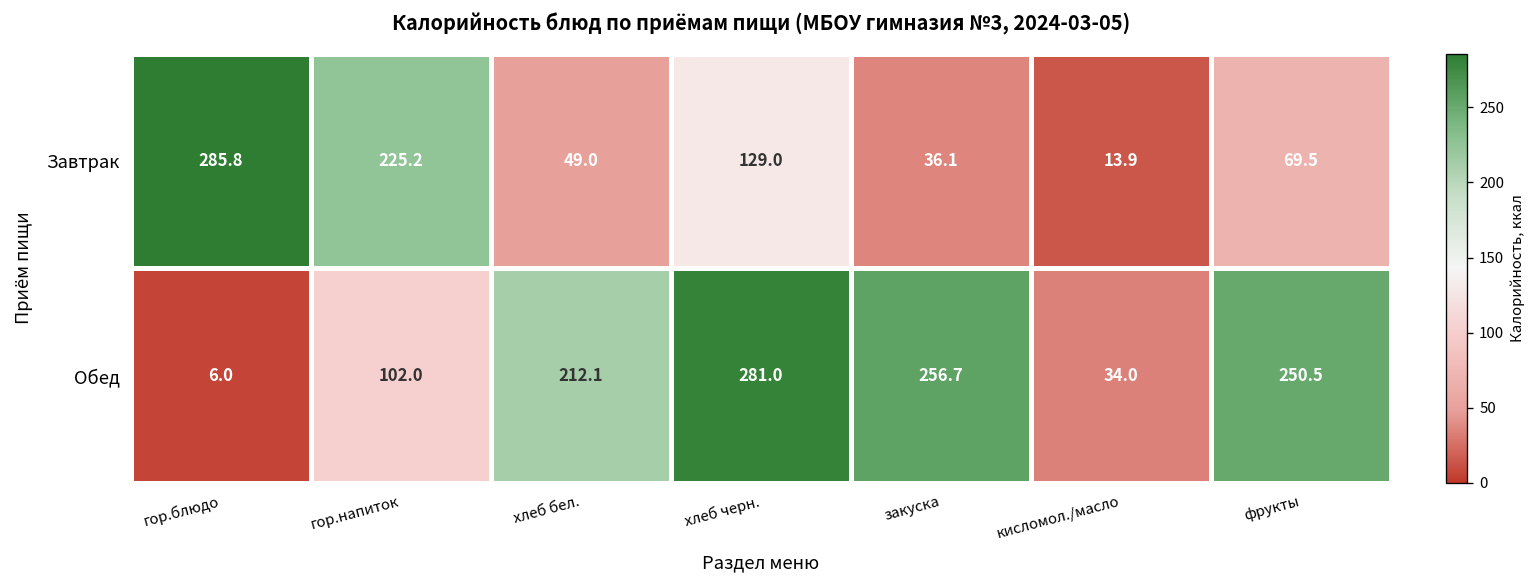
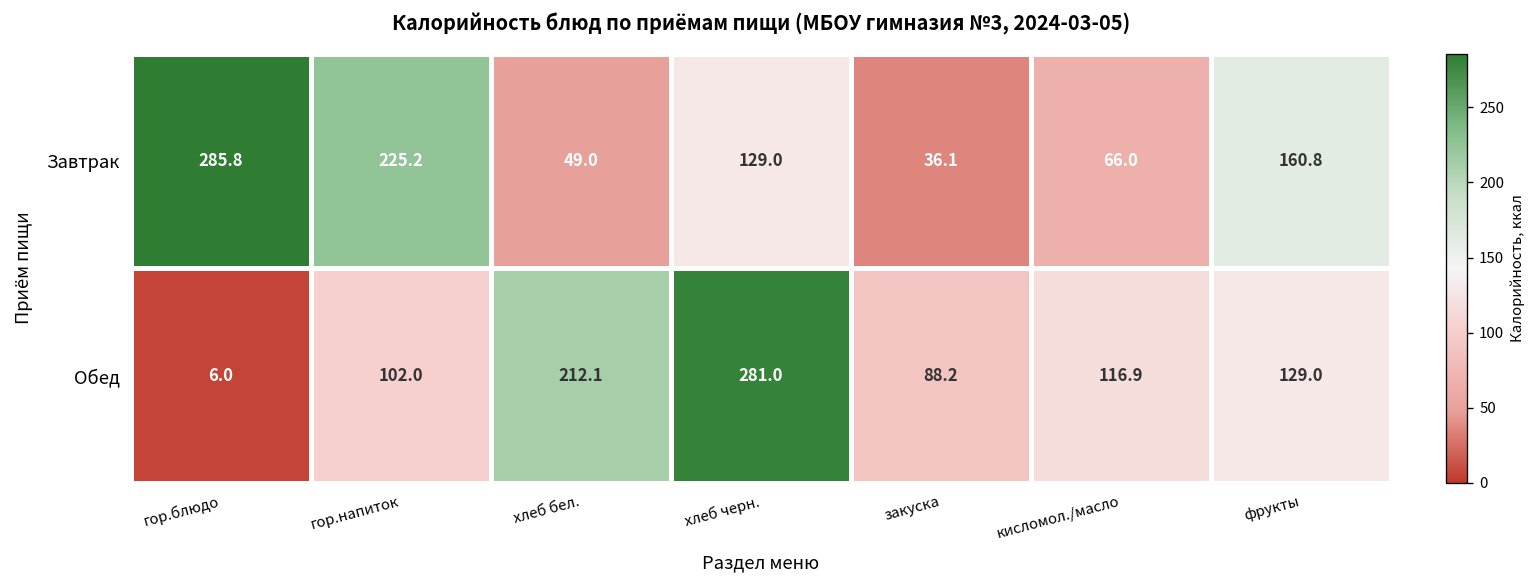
  {
    "Завтрак": {
      "гор.блюдо": 285.8,
      "гор.напиток": 225.2,
      "хлеб бел.": 49.0,
      "хлеб черн.": 129.0,
      "закуска": 36.1,
-     "кисломол./масло": 13.9,
-     "фрукты": 69.5
+     "кисломол./масло": 66.0,
+     "фрукты": 160.8
    },
    "Обед": {
      "гор.блюдо": 6.0,
      "гор.напиток": 102.0,
      "хлеб бел.": 212.1,
      "хлеб черн.": 281.0,
-     "закуска": 256.7,
-     "кисломол./масло": 34.0,
-     "фрукты": 250.5
+     "закуска": 88.2,
+     "кисломол./масло": 116.9,
+     "фрукты": 129.0
    }
  }
